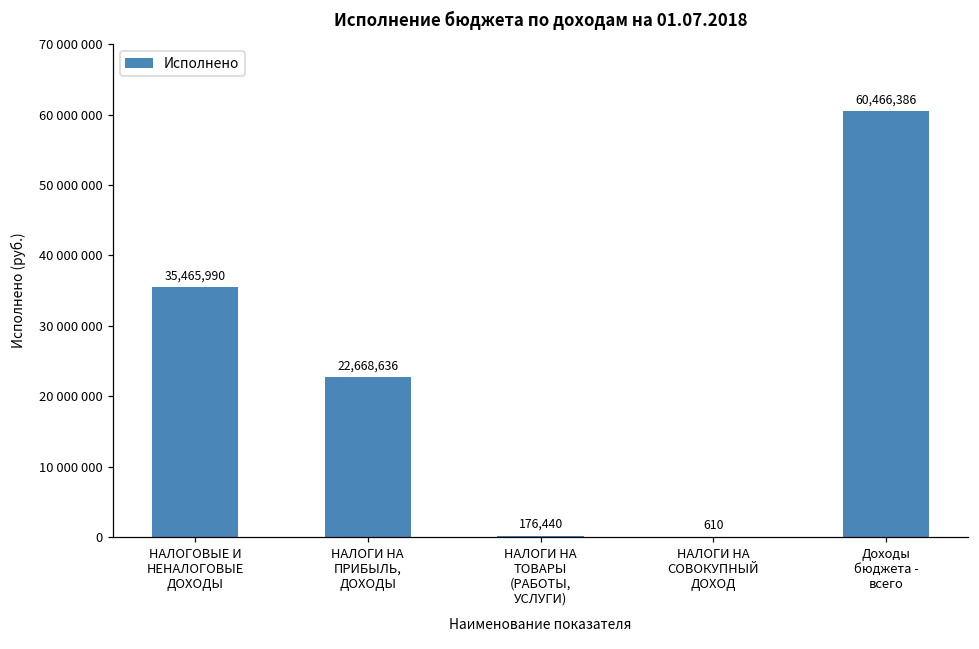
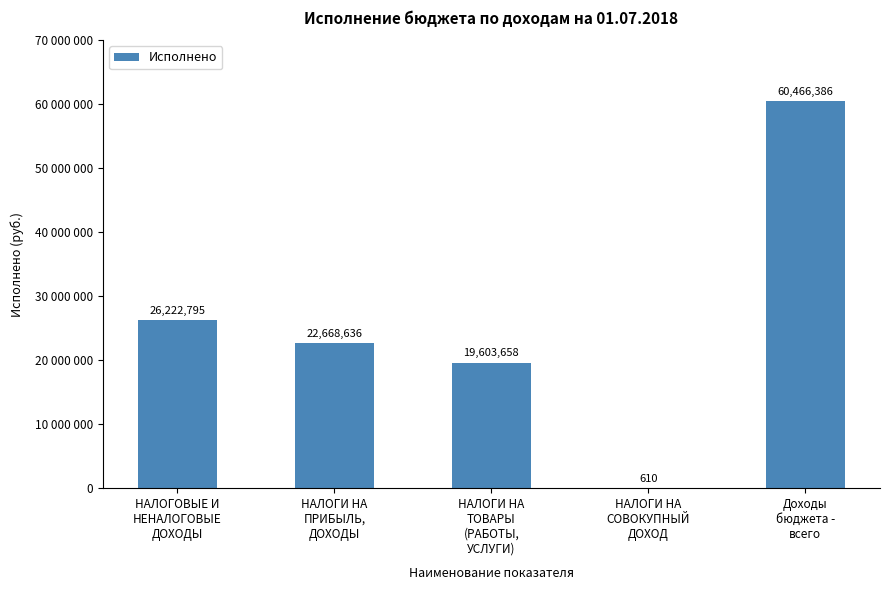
  {
-   "НАЛОГОВЫЕ И НЕНАЛОГОВЫЕ ДОХОДЫ": "35,465,990",
+   "НАЛОГОВЫЕ И НЕНАЛОГОВЫЕ ДОХОДЫ": "26,222,795",
    "НАЛОГИ НА ПРИБЫЛЬ, ДОХОДЫ": "22,668,636",
-   "НАЛОГИ НА ТОВАРЫ (РАБОТЫ, УСЛУГИ)": "176,440",
+   "НАЛОГИ НА ТОВАРЫ (РАБОТЫ, УСЛУГИ)": "19,603,658",
    "НАЛОГИ НА СОВОКУПНЫЙ ДОХОД": "610",
    "Доходы бюджета - всего": "60,466,386"
  }
